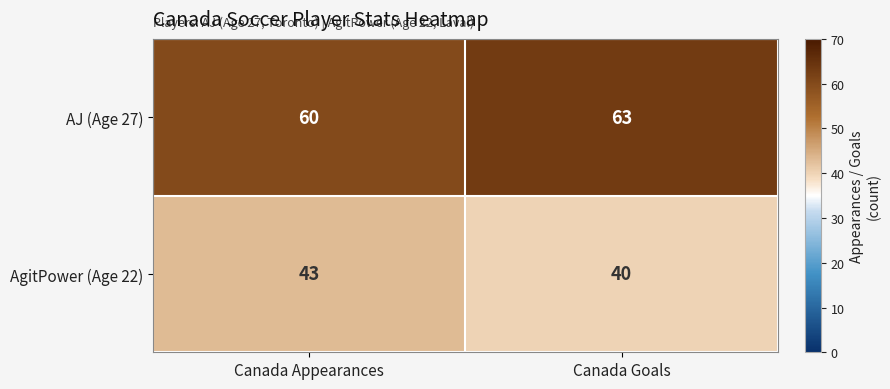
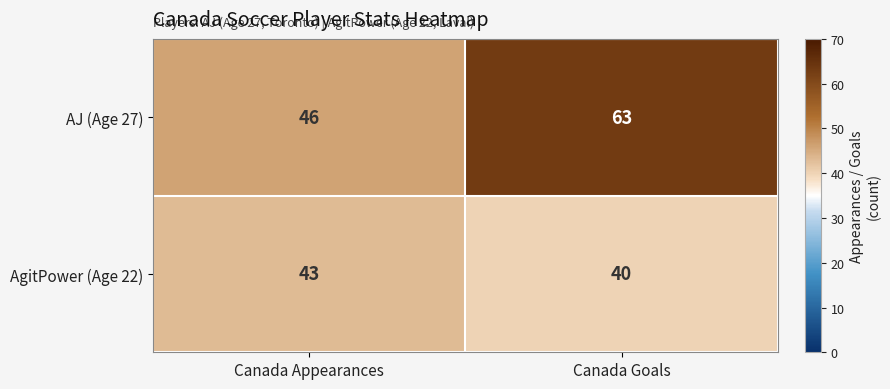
  {
    "AJ (Age 27)": {
-     "Canada Appearances": 60,
+     "Canada Appearances": 46,
      "Canada Goals": 63
    },
    "AgitPower (Age 22)": {
      "Canada Appearances": 43,
      "Canada Goals": 40
    }
  }
